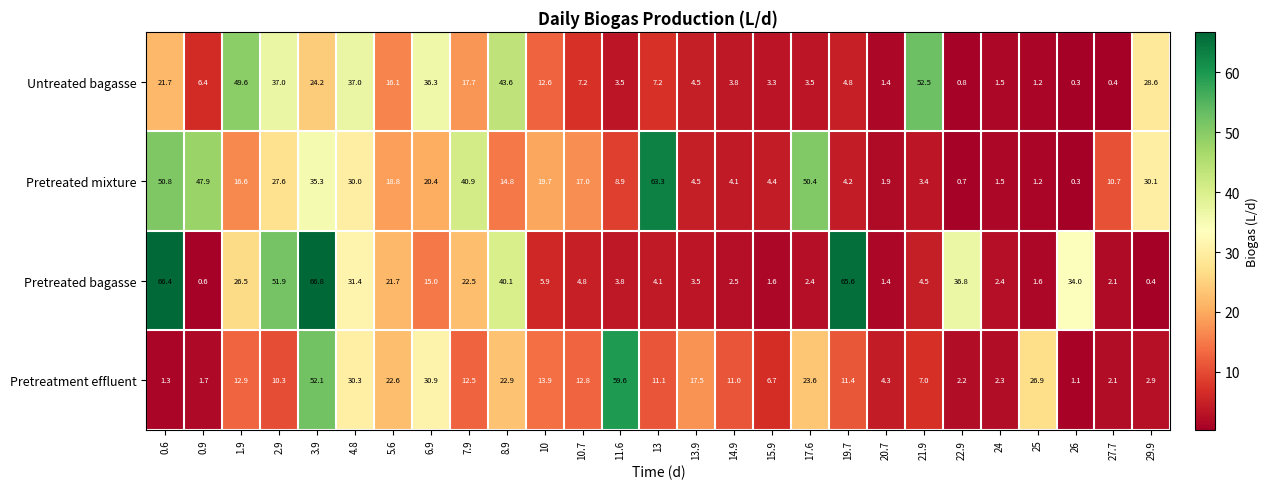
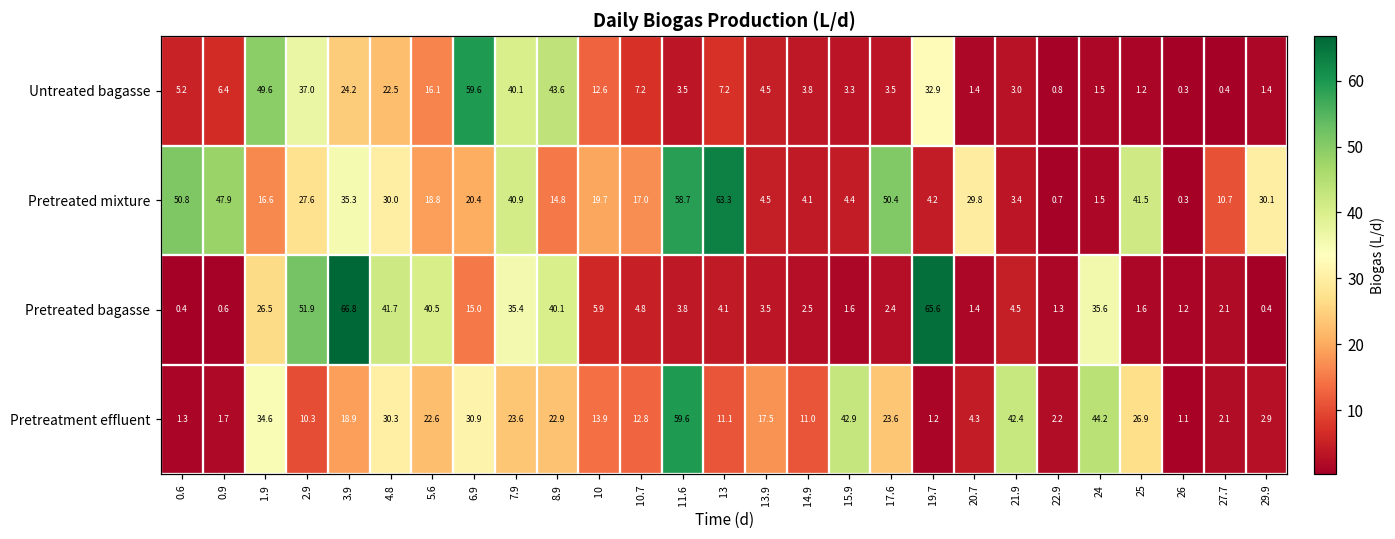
  {
    "Untreated bagasse": {
-     "0.6": 21.7,
+     "0.6": 5.2,
      "0.9": 6.4,
      "1.9": 49.6,
      "2.9": 37.0,
      "3.9": 24.2,
-     "4.8": 37.0,
+     "4.8": 22.5,
      "5.6": 16.1,
-     "6.9": 36.3,
-     "7.9": 17.7,
+     "6.9": 59.6,
+     "7.9": 40.1,
      "8.9": 43.6,
      "10": 12.6,
      "10.7": 7.2,
      "11.6": 3.5,
      "13": 7.2,
      "13.9": 4.5,
      "14.9": 3.8,
      "15.9": 3.3,
      "17.6": 3.5,
-     "19.7": 4.8,
+     "19.7": 32.9,
      "20.7": 1.4,
-     "21.9": 52.5,
+     "21.9": 3.0,
      "22.9": 0.8,
      "24": 1.5,
      "25": 1.2,
      "26": 0.3,
      "27.7": 0.4,
-     "29.9": 28.6
+     "29.9": 1.4
    },
    "Pretreated mixture": {
      "0.6": 50.8,
      "0.9": 47.9,
      "1.9": 16.6,
      "2.9": 27.6,
      "3.9": 35.3,
      "4.8": 30.0,
      "5.6": 18.8,
      "6.9": 20.4,
      "7.9": 40.9,
      "8.9": 14.8,
      "10": 19.7,
      "10.7": 17.0,
-     "11.6": 8.9,
+     "11.6": 58.7,
      "13": 63.3,
      "13.9": 4.5,
      "14.9": 4.1,
      "15.9": 4.4,
      "17.6": 50.4,
      "19.7": 4.2,
-     "20.7": 1.9,
+     "20.7": 29.8,
      "21.9": 3.4,
      "22.9": 0.7,
      "24": 1.5,
-     "25": 1.2,
+     "25": 41.5,
      "26": 0.3,
      "27.7": 10.7,
      "29.9": 30.1
    },
    "Pretreated bagasse": {
-     "0.6": 66.4,
+     "0.6": 0.4,
      "0.9": 0.6,
      "1.9": 26.5,
      "2.9": 51.9,
      "3.9": 66.8,
-     "4.8": 31.4,
-     "5.6": 21.7,
+     "4.8": 41.7,
+     "5.6": 40.5,
      "6.9": 15.0,
-     "7.9": 22.5,
+     "7.9": 35.4,
      "8.9": 40.1,
      "10": 5.9,
      "10.7": 4.8,
      "11.6": 3.8,
      "13": 4.1,
      "13.9": 3.5,
      "14.9": 2.5,
      "15.9": 1.6,
      "17.6": 2.4,
      "19.7": 65.6,
      "20.7": 1.4,
      "21.9": 4.5,
-     "22.9": 36.8,
-     "24": 2.4,
+     "22.9": 1.3,
+     "24": 35.6,
      "25": 1.6,
-     "26": 34.0,
+     "26": 1.2,
      "27.7": 2.1,
      "29.9": 0.4
    },
    "Pretreatment effluent": {
      "0.6": 1.3,
      "0.9": 1.7,
-     "1.9": 12.9,
+     "1.9": 34.6,
      "2.9": 10.3,
-     "3.9": 52.1,
+     "3.9": 18.9,
      "4.8": 30.3,
      "5.6": 22.6,
      "6.9": 30.9,
-     "7.9": 12.5,
+     "7.9": 23.6,
      "8.9": 22.9,
      "10": 13.9,
      "10.7": 12.8,
      "11.6": 59.6,
      "13": 11.1,
      "13.9": 17.5,
      "14.9": 11.0,
-     "15.9": 6.7,
+     "15.9": 42.9,
      "17.6": 23.6,
-     "19.7": 11.4,
+     "19.7": 1.2,
      "20.7": 4.3,
-     "21.9": 7.0,
+     "21.9": 42.4,
      "22.9": 2.2,
-     "24": 2.3,
+     "24": 44.2,
      "25": 26.9,
      "26": 1.1,
      "27.7": 2.1,
      "29.9": 2.9
    }
  }
